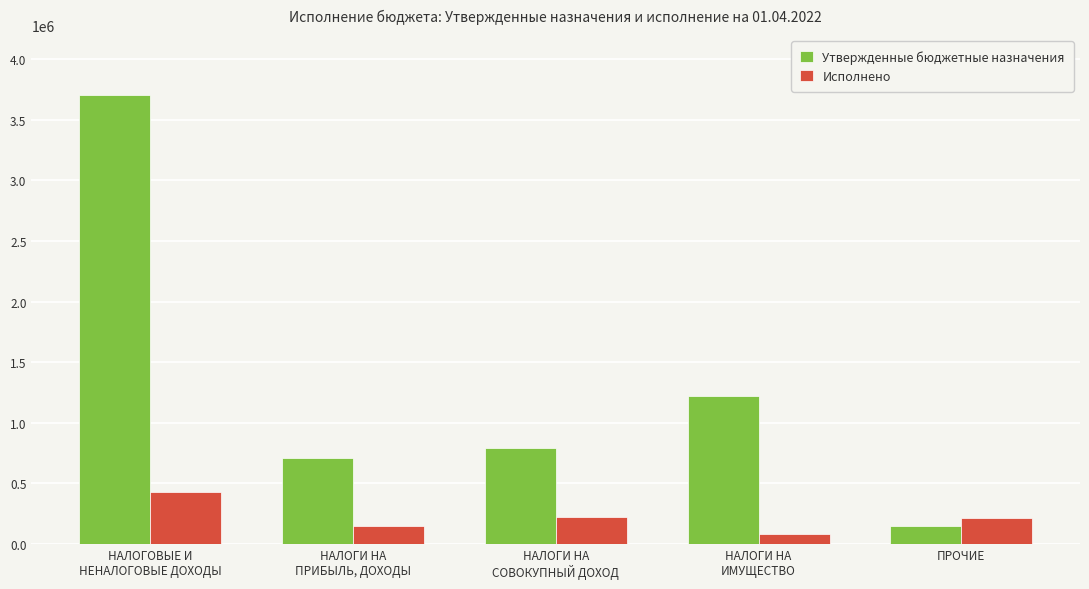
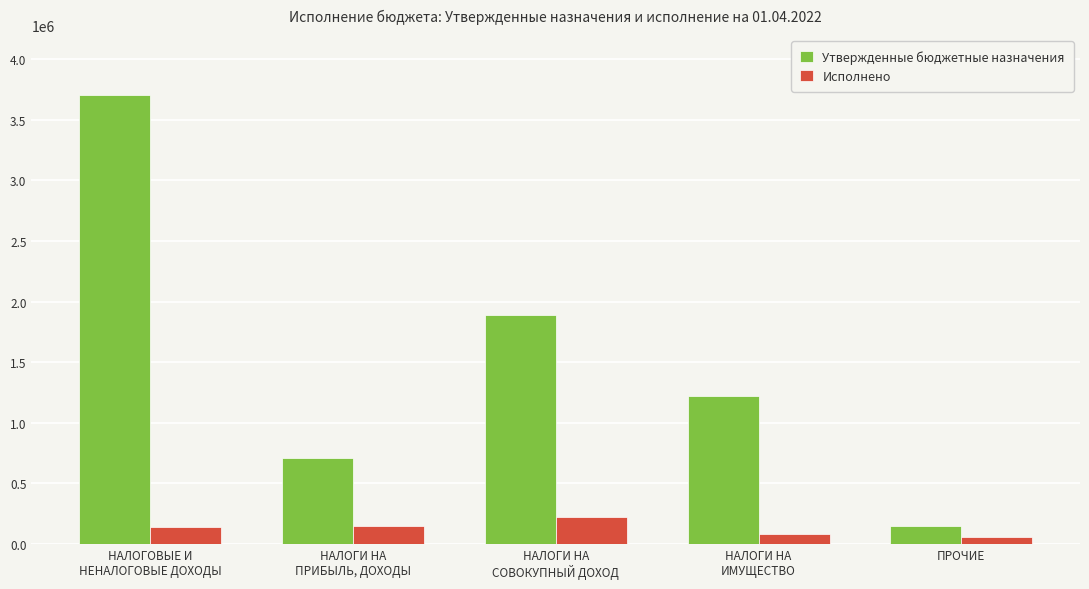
  {
    "Утвержденные бюджетные назначения": {
      "НАЛОГОВЫЕ И НЕНАЛОГОВЫЕ ДОХОДЫ": 3710000,
      "НАЛОГИ НА ПРИБЫЛЬ, ДОХОДЫ": 710000,
-     "НАЛОГИ НА СОВОКУПНЫЙ ДОХОД": 790000,
+     "НАЛОГИ НА СОВОКУПНЫЙ ДОХОД": 1890000,
      "НАЛОГИ НА ИМУЩЕСТВО": 1220000,
      "ПРОЧИЕ": 150000
    },
    "Исполнено": {
-     "НАЛОГОВЫЕ И НЕНАЛОГОВЫЕ ДОХОДЫ": 430000,
+     "НАЛОГОВЫЕ И НЕНАЛОГОВЫЕ ДОХОДЫ": 140000,
      "НАЛОГИ НА ПРИБЫЛЬ, ДОХОДЫ": 150000,
      "НАЛОГИ НА СОВОКУПНЫЙ ДОХОД": 220000,
      "НАЛОГИ НА ИМУЩЕСТВО": 80000,
-     "ПРОЧИЕ": 210000
+     "ПРОЧИЕ": 50000
    }
  }
